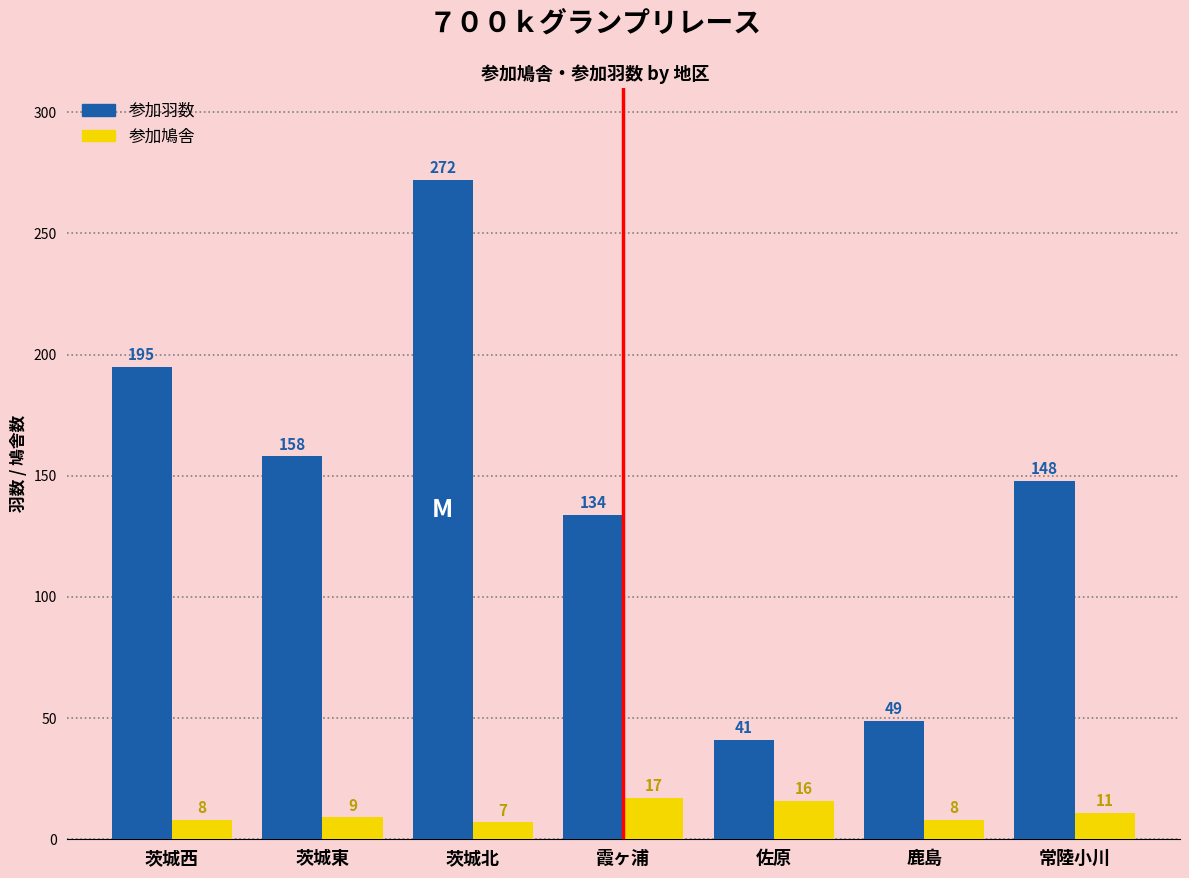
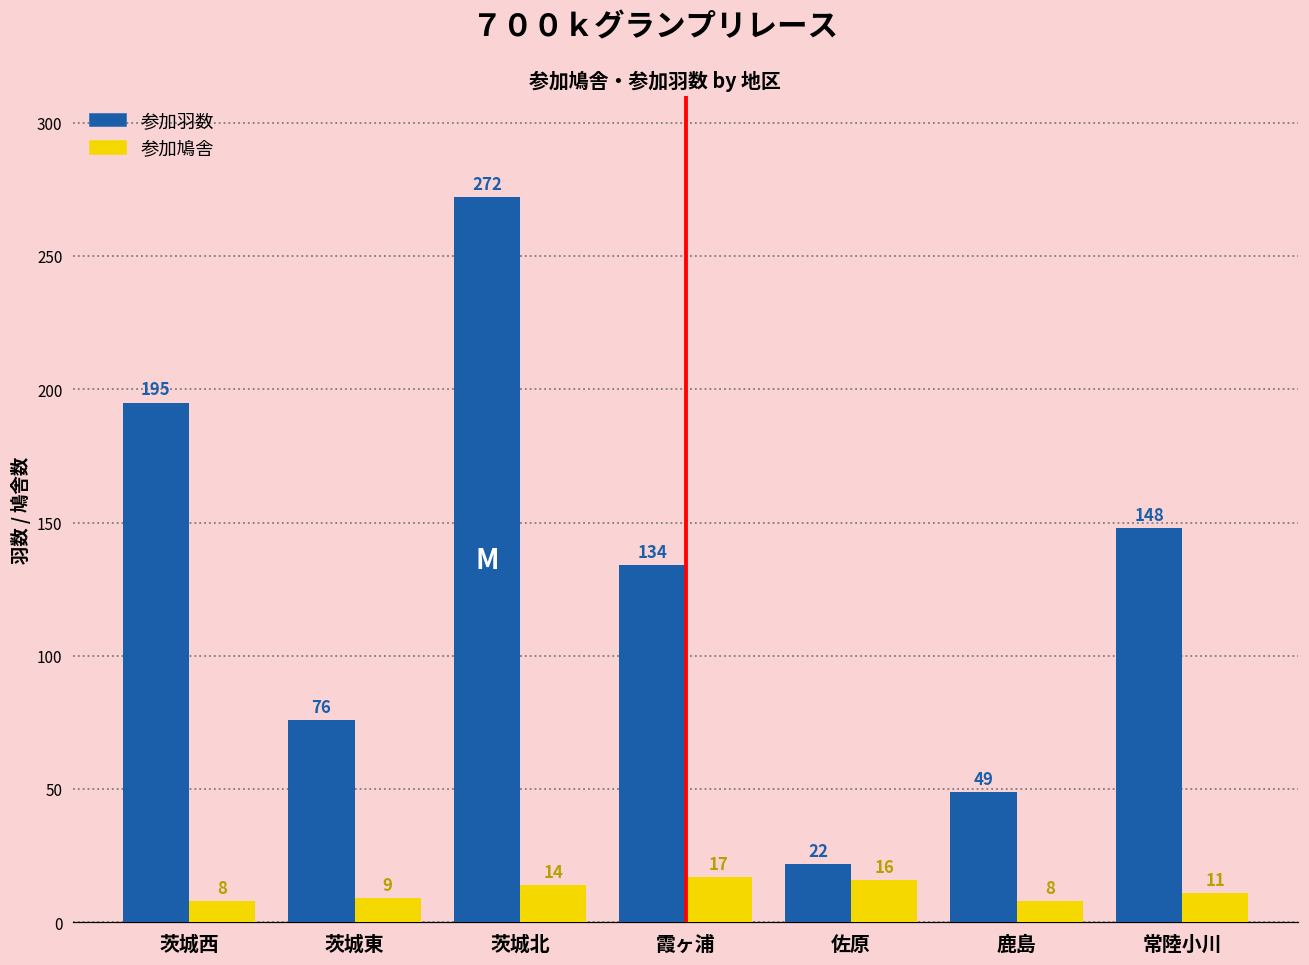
  {
    "参加羽数": {
      "茨城西": 195,
-     "茨城東": 158,
+     "茨城東": 76,
      "茨城北": 272,
      "霞ヶ浦": 134,
-     "佐原": 41,
+     "佐原": 22,
      "鹿島": 49,
      "常陸小川": 148
    },
    "参加鳩舎": {
      "茨城西": 8,
      "茨城東": 9,
-     "茨城北": 7,
+     "茨城北": 14,
      "霞ヶ浦": 17,
      "佐原": 16,
      "鹿島": 8,
      "常陸小川": 11
    }
  }
